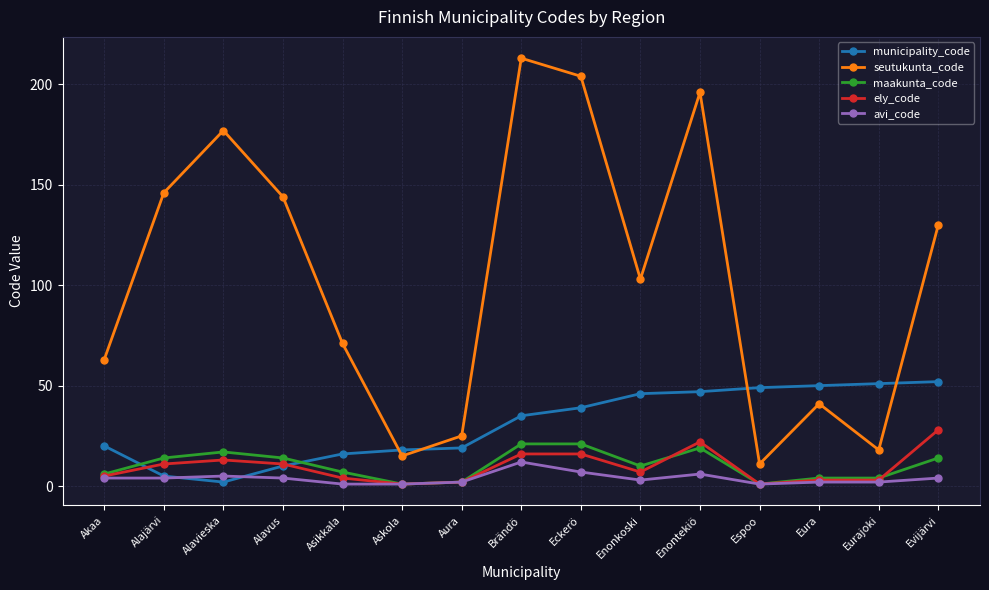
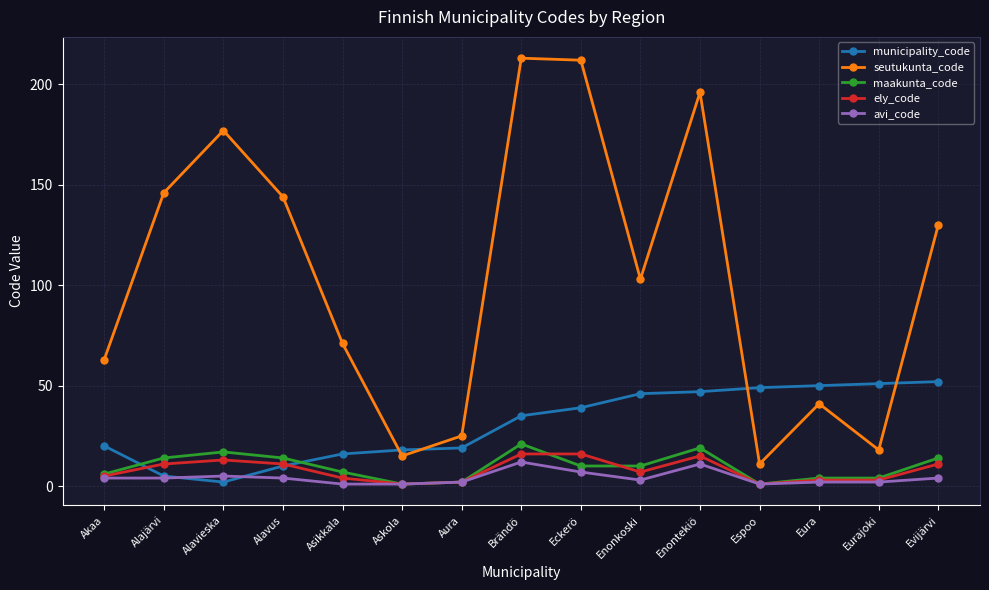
  {
    "municipality_code": {
      "Akaa": 20,
      "Alavieska": 2,
      "Asikkala": 16,
      "Askola": 18,
      "Aura": 19,
      "Brändö": 35,
      "Eckerö": 39,
      "Enonkoski": 46,
      "Enontekiö": 47,
      "Espoo": 49,
      "Eura": 50,
      "Eurajoki": 51,
      "Evijärvi": 52
    },
    "seutukunta_code": {
      "Akaa": 63,
      "Alajärvi": 146,
      "Alavieska": 177,
      "Alavus": 144,
      "Asikkala": 71,
      "Askola": 15,
      "Aura": 25,
      "Brändö": 213,
-     "Eckerö": 204,
+     "Eckerö": 212,
      "Enonkoski": 103,
      "Enontekiö": 196,
      "Espoo": 11,
      "Eura": 41,
      "Eurajoki": 18,
      "Evijärvi": 130
    },
    "maakunta_code": {
      "Alajärvi": 14,
      "Alavieska": 17,
      "Alavus": 14,
      "Asikkala": 7,
      "Brändö": 21,
-     "Eckerö": 21,
+     "Eckerö": 10,
      "Enonkoski": 10,
      "Enontekiö": 19,
      "Evijärvi": 14
    },
    "ely_code": {
      "Alajärvi": 11,
      "Alavieska": 13,
      "Asikkala": 4,
      "Brändö": 16,
      "Eckerö": 16,
      "Enonkoski": 7,
-     "Enontekiö": 22,
-     "Evijärvi": 28
+     "Enontekiö": 15,
+     "Evijärvi": 11
    },
    "avi_code": {
      "Alavieska": 5,
      "Alavus": 4,
      "Asikkala": 1,
      "Brändö": 12,
      "Eckerö": 7,
      "Enonkoski": 3,
-     "Enontekiö": 6,
+     "Enontekiö": 11,
      "Evijärvi": 4
    }
  }
